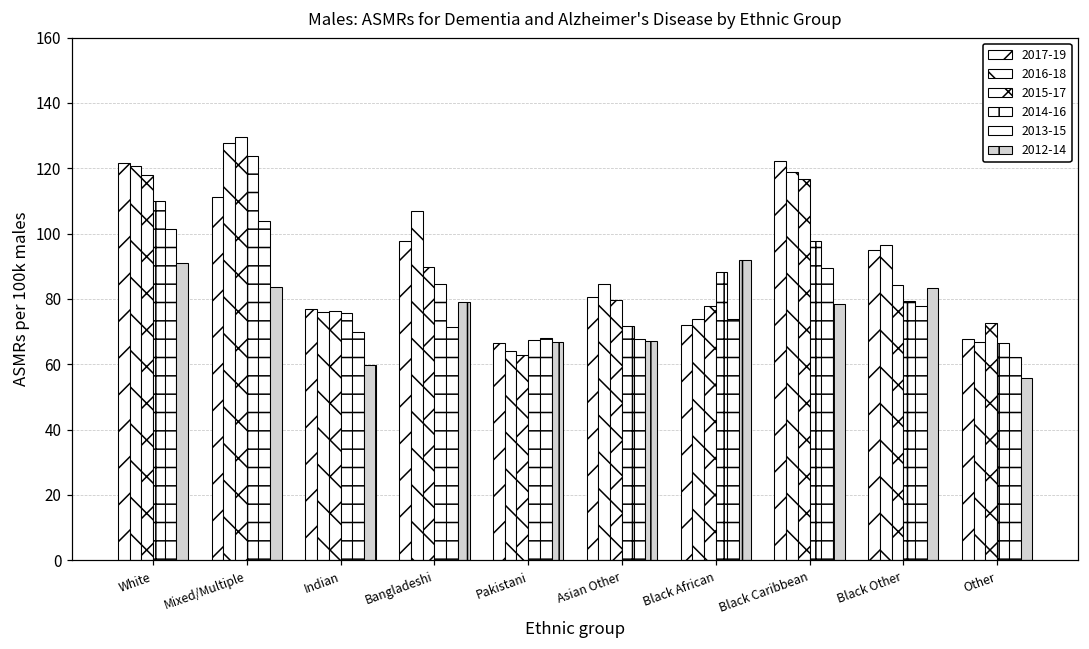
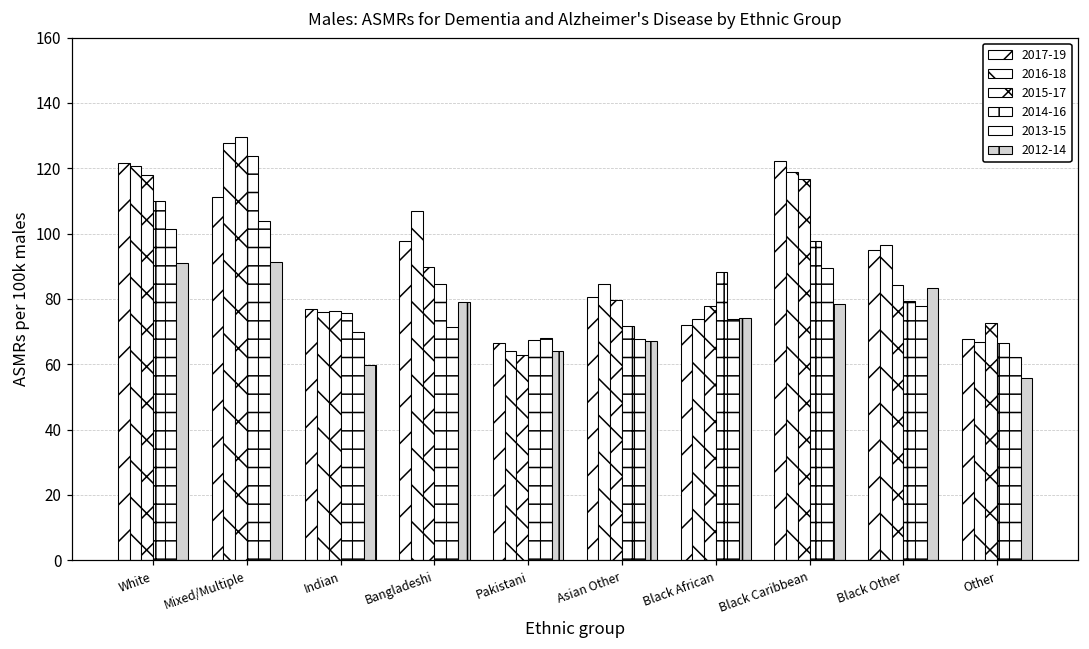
  {
    "2012-14": {
      "White": 91,
-     "Mixed/Multiple": 84,
+     "Mixed/Multiple": 91,
      "Indian": 60,
      "Bangladeshi": 79,
-     "Pakistani": 67,
+     "Pakistani": 64,
      "Asian Other": 67,
-     "Black African": 92,
+     "Black African": 74,
      "Black Caribbean": 79,
      "Black Other": 83,
      "Other": 56
    }
  }
